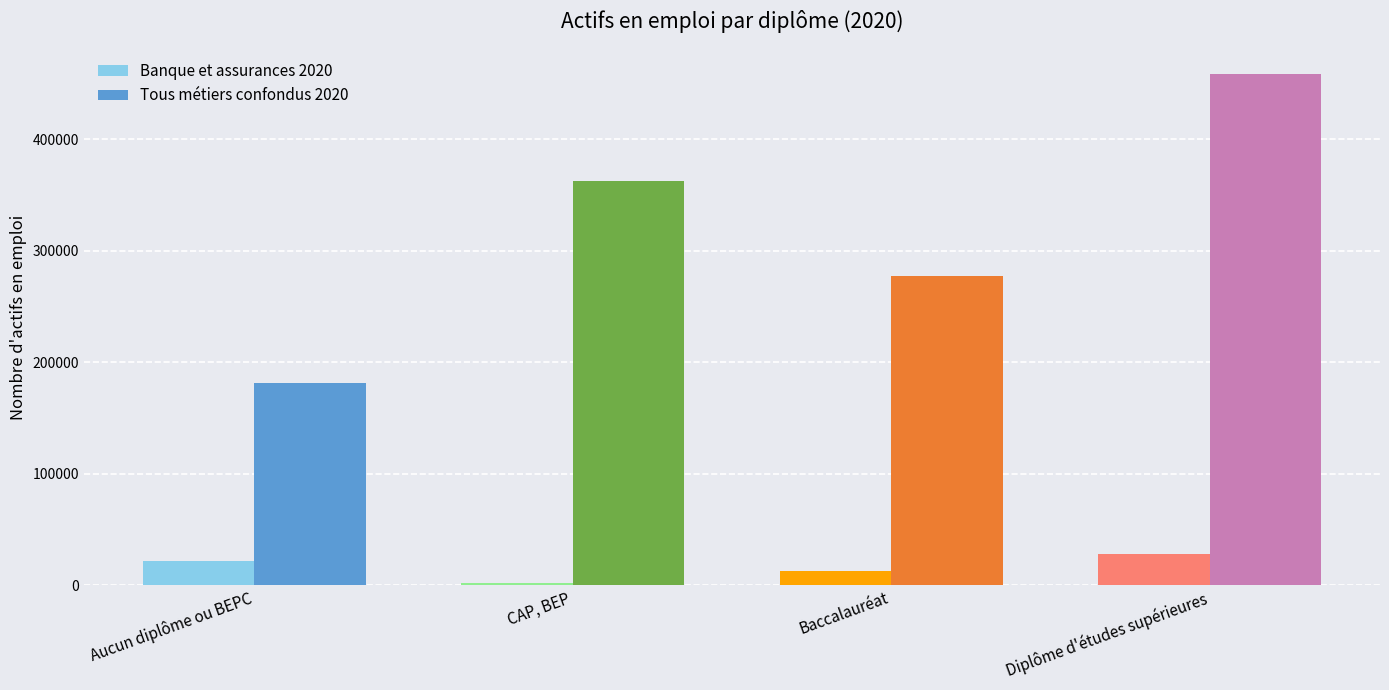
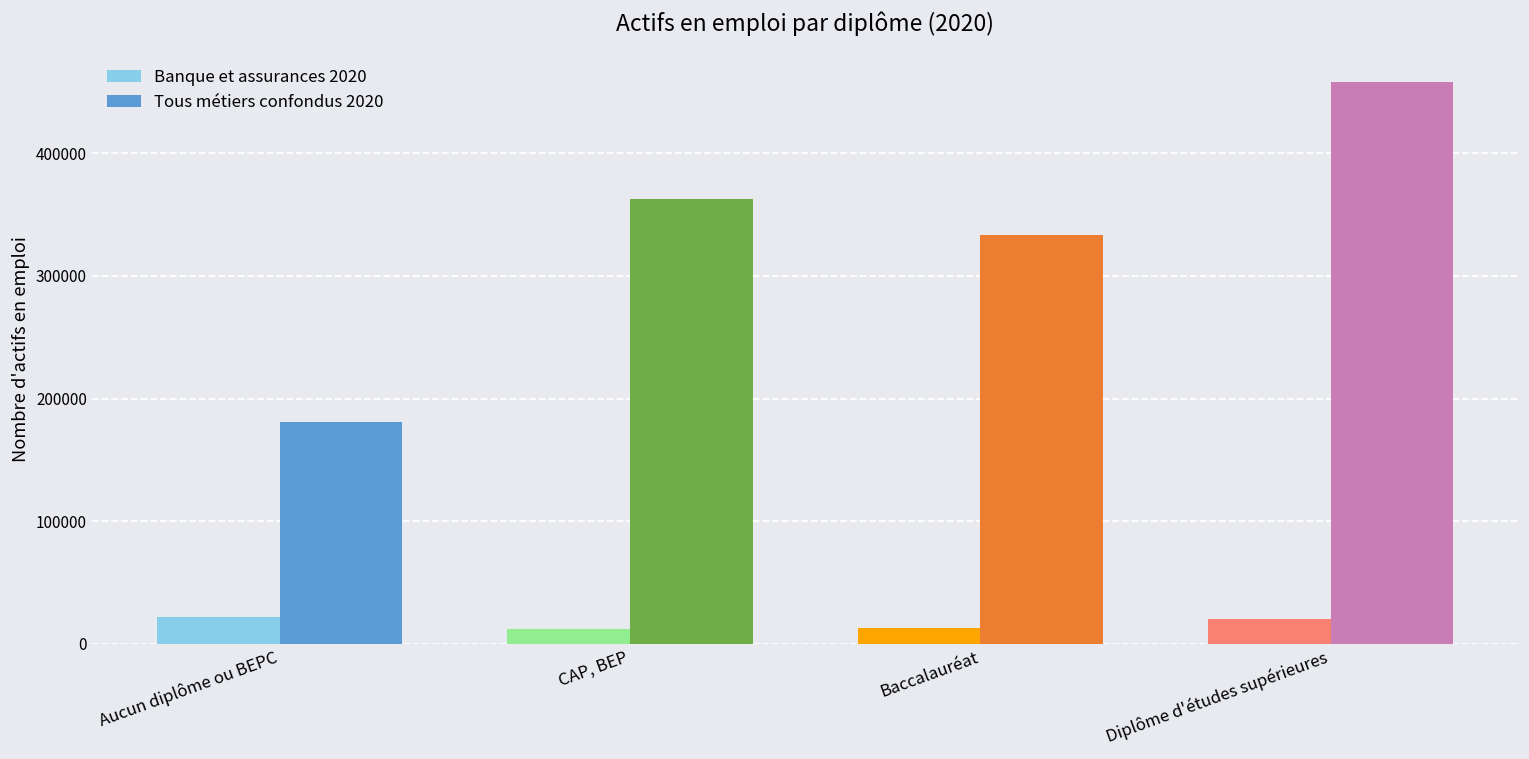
  {
    "Banque et assurances 2020": {
      "Aucun diplôme ou BEPC": 22000,
-     "CAP, BEP": 2000,
+     "CAP, BEP": 12000,
      "Baccalauréat": 13000,
-     "Diplôme d'études supérieures": 28000
+     "Diplôme d'études supérieures": 21000
    },
    "Tous métiers confondus 2020": {
      "Aucun diplôme ou BEPC": 181000,
      "CAP, BEP": 363000,
-     "Baccalauréat": 278000,
+     "Baccalauréat": 334000,
      "Diplôme d'études supérieures": 458000
    }
  }
